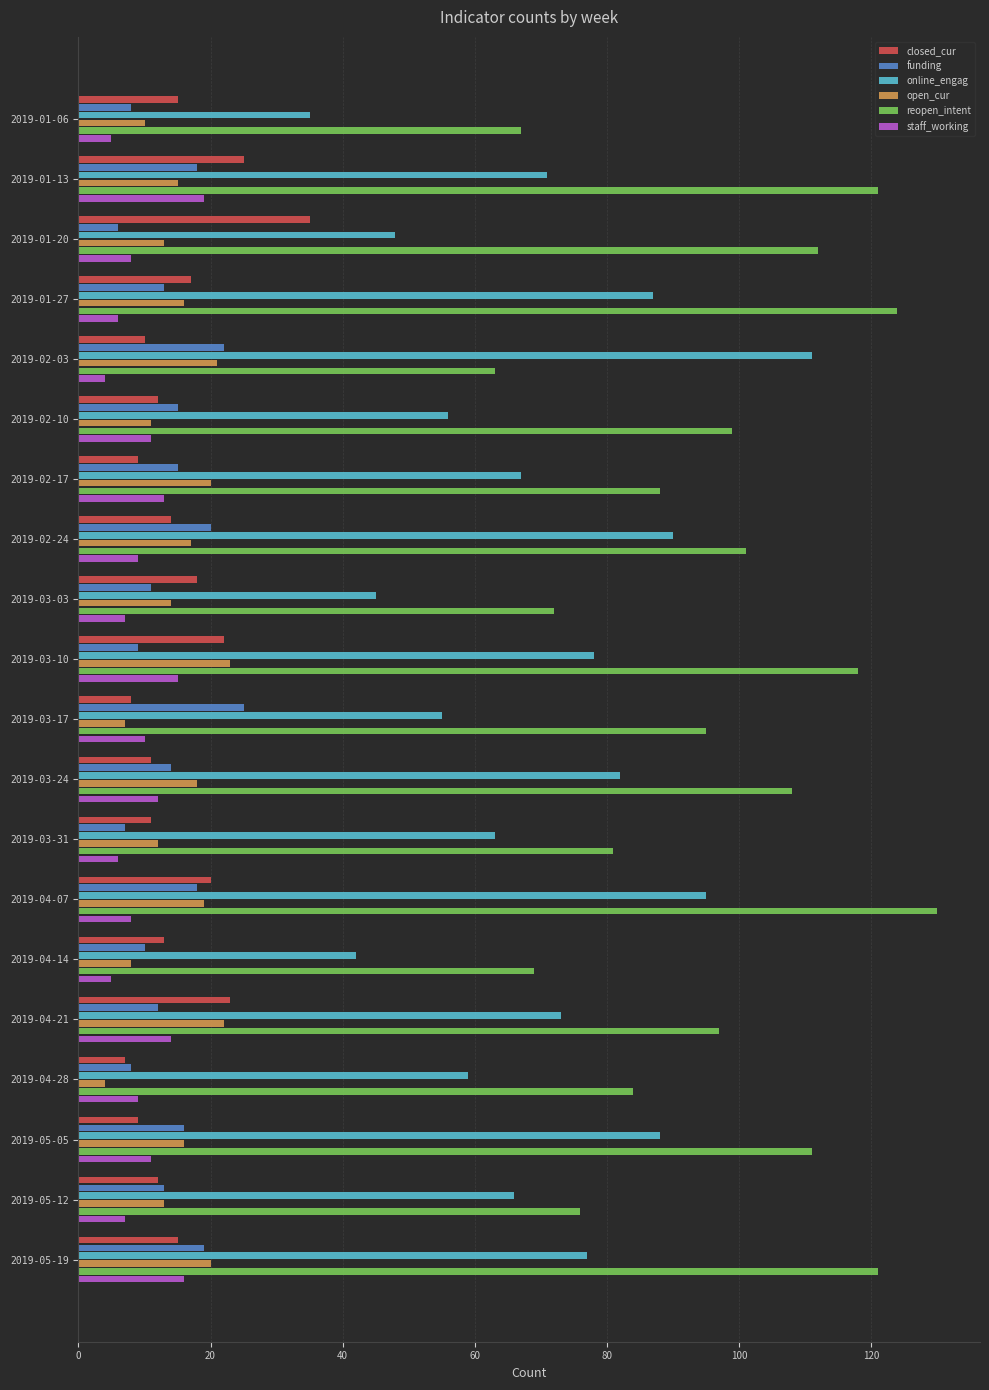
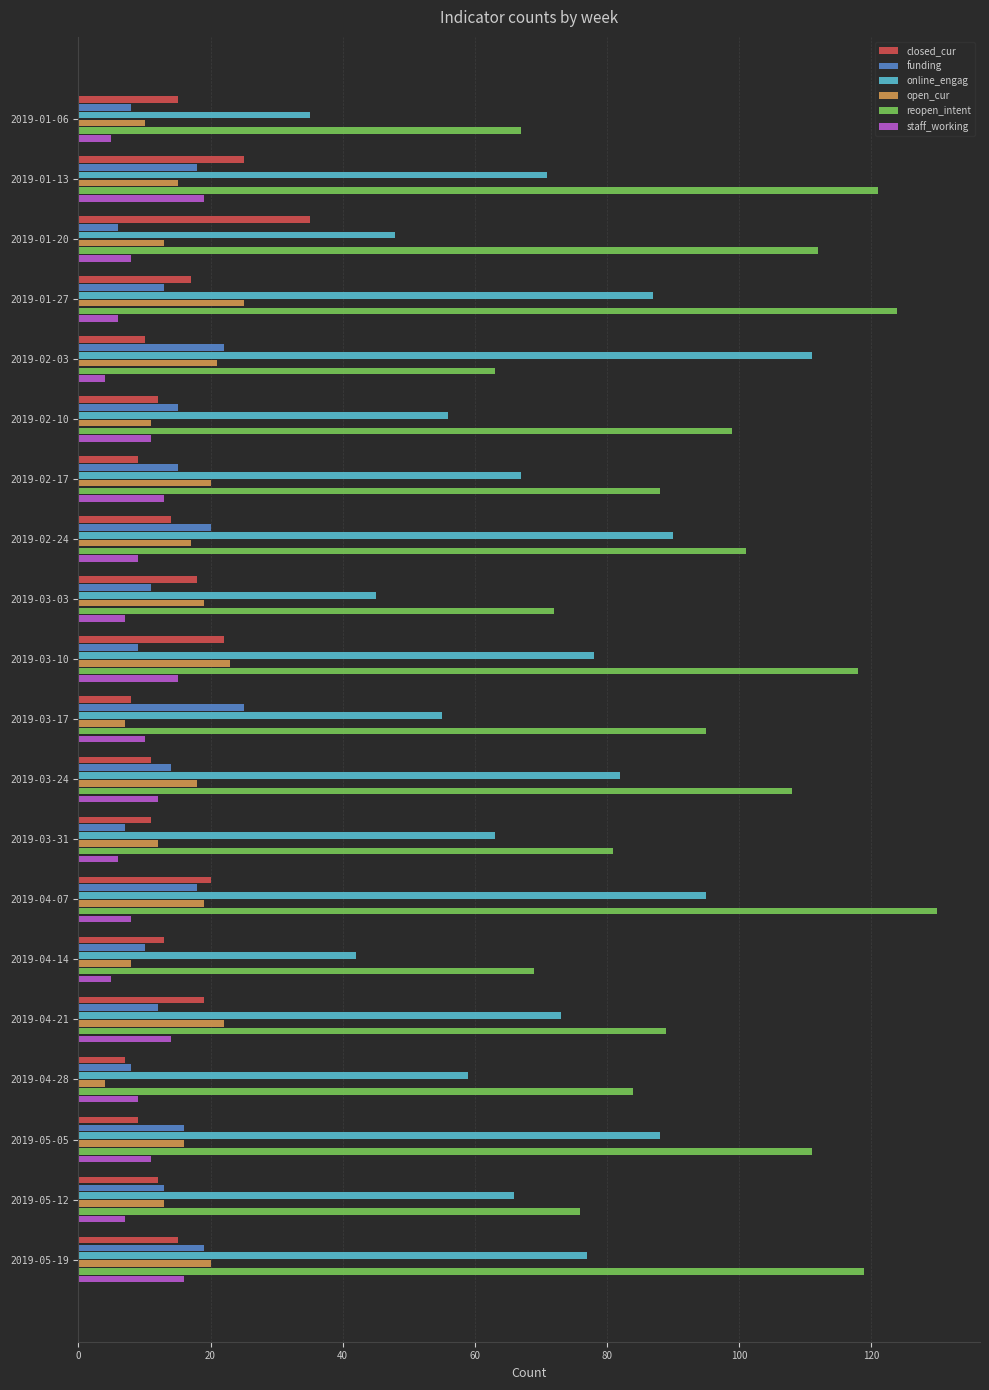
  {
    "closed_cur": {
      "2019-01-06": 15,
      "2019-01-13": 25,
      "2019-01-20": 35,
      "2019-01-27": 17,
      "2019-02-03": 10,
      "2019-02-10": 12,
      "2019-02-17": 9,
      "2019-02-24": 14,
      "2019-03-03": 18,
      "2019-03-10": 22,
      "2019-03-17": 8,
      "2019-03-24": 11,
      "2019-03-31": 11,
      "2019-04-07": 20,
      "2019-04-14": 13,
-     "2019-04-21": 23,
+     "2019-04-21": 19,
      "2019-04-28": 7,
      "2019-05-05": 9,
      "2019-05-12": 12,
      "2019-05-19": 15
    },
    "open_cur": {
      "2019-01-06": 10,
      "2019-01-13": 15,
      "2019-01-20": 13,
-     "2019-01-27": 16,
+     "2019-01-27": 25,
      "2019-02-03": 21,
      "2019-02-10": 11,
      "2019-02-17": 20,
      "2019-02-24": 17,
-     "2019-03-03": 14,
+     "2019-03-03": 19,
      "2019-03-10": 23,
      "2019-03-17": 7,
      "2019-03-24": 18,
      "2019-03-31": 12,
      "2019-04-07": 19,
      "2019-04-14": 8,
      "2019-04-21": 22,
      "2019-04-28": 4,
      "2019-05-05": 16,
      "2019-05-12": 13,
      "2019-05-19": 20
    },
    "reopen_intent": {
      "2019-01-06": 67,
      "2019-01-13": 121,
      "2019-01-20": 112,
      "2019-01-27": 124,
      "2019-02-03": 63,
      "2019-02-10": 99,
      "2019-02-17": 88,
      "2019-02-24": 101,
      "2019-03-03": 72,
      "2019-03-10": 118,
      "2019-03-17": 95,
      "2019-03-24": 108,
      "2019-03-31": 81,
      "2019-04-07": 130,
      "2019-04-14": 69,
-     "2019-04-21": 97,
+     "2019-04-21": 89,
      "2019-04-28": 84,
      "2019-05-05": 111,
      "2019-05-12": 76,
-     "2019-05-19": 121
+     "2019-05-19": 119
    },
    "staff_working": {
      "2019-01-06": 5,
      "2019-01-13": 19,
      "2019-01-20": 8,
      "2019-01-27": 6,
      "2019-02-03": 4,
      "2019-02-10": 11,
      "2019-02-17": 13,
      "2019-02-24": 9,
      "2019-03-03": 7,
      "2019-03-10": 15,
      "2019-03-17": 10,
      "2019-03-24": 12,
      "2019-03-31": 6,
      "2019-04-07": 8,
      "2019-04-14": 5,
      "2019-04-21": 14,
      "2019-04-28": 9,
      "2019-05-05": 11,
      "2019-05-12": 7,
      "2019-05-19": 16
    }
  }
